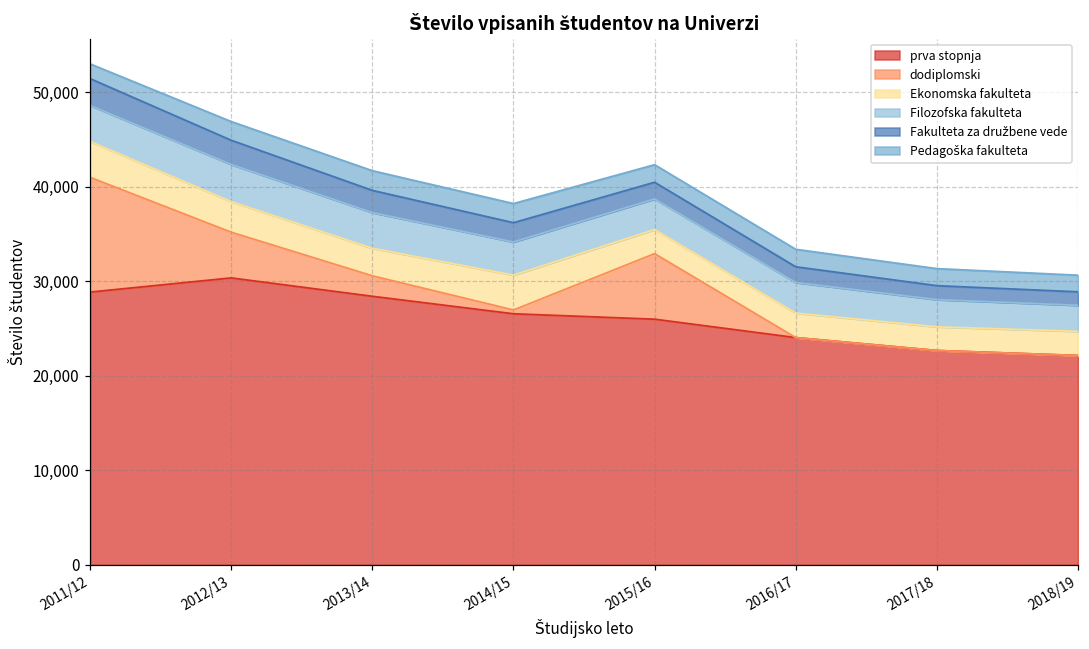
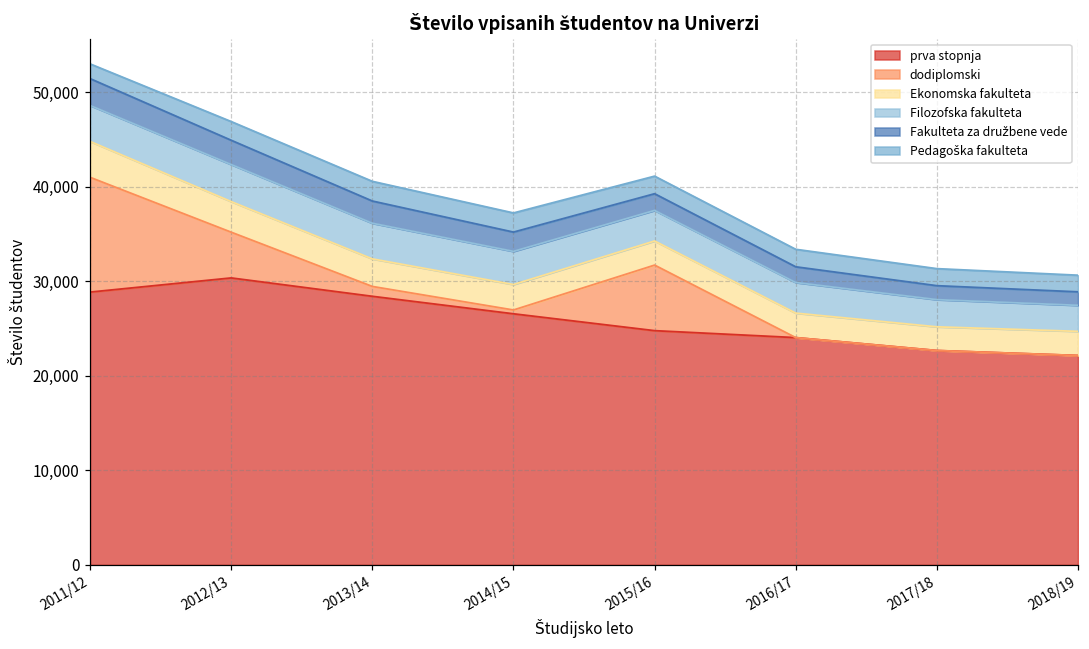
  {
    "prva stopnja": {
      "2011/12": "29,000",
      "2012/13": "30,000",
      "2013/14": "28,000",
      "2014/15": "27,000",
-     "2015/16": "26,000"
+     "2015/16": "25,000"
    },
    "dodiplomski": {
      "2011/12": "12,000",
      "2012/13": "5,000",
-     "2013/14": "2,000",
+     "2013/14": "1,000",
      "2014/15": "0",
      "2015/16": "7,000"
    },
    "Ekonomska fakulteta": {
      "2011/12": "4,000",
      "2012/13": "3,000",
      "2013/14": "3,000",
-     "2014/15": "4,000",
+     "2014/15": "3,000",
      "2015/16": "3,000",
      "2016/17": "3,000",
      "2017/18": "3,000",
      "2018/19": "3,000"
    },
    "Fakulteta za družbene vede": {
      "2011/12": "3,000",
      "2012/13": "3,000",
      "2013/14": "2,000",
      "2014/15": "2,000",
      "2015/16": "2,000",
      "2016/17": "2,000",
      "2017/18": "1,000",
      "2018/19": "1,000"
    }
  }
